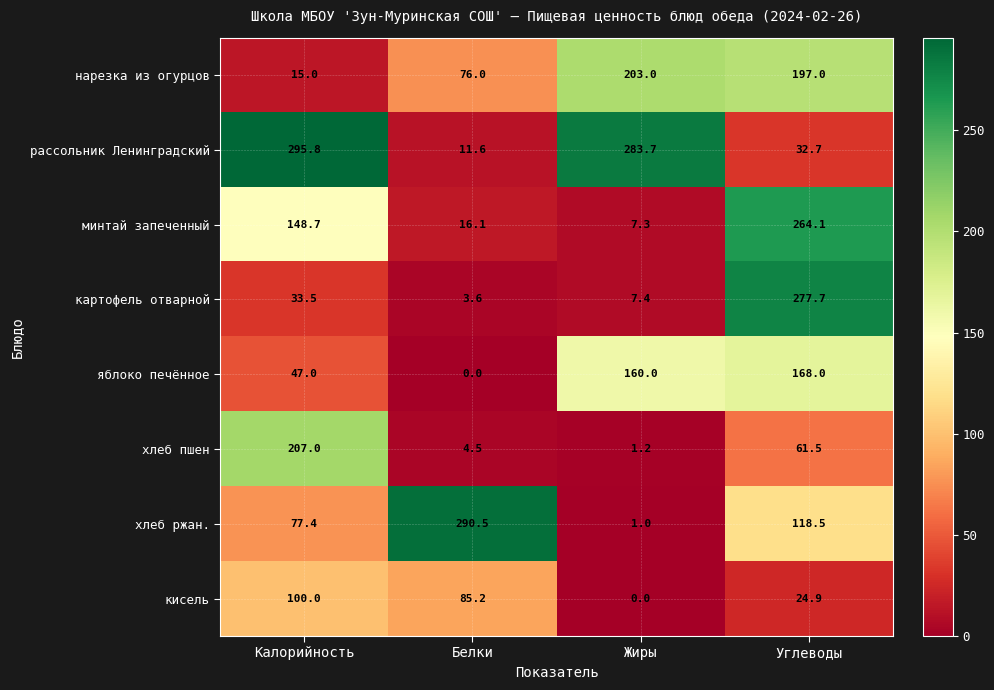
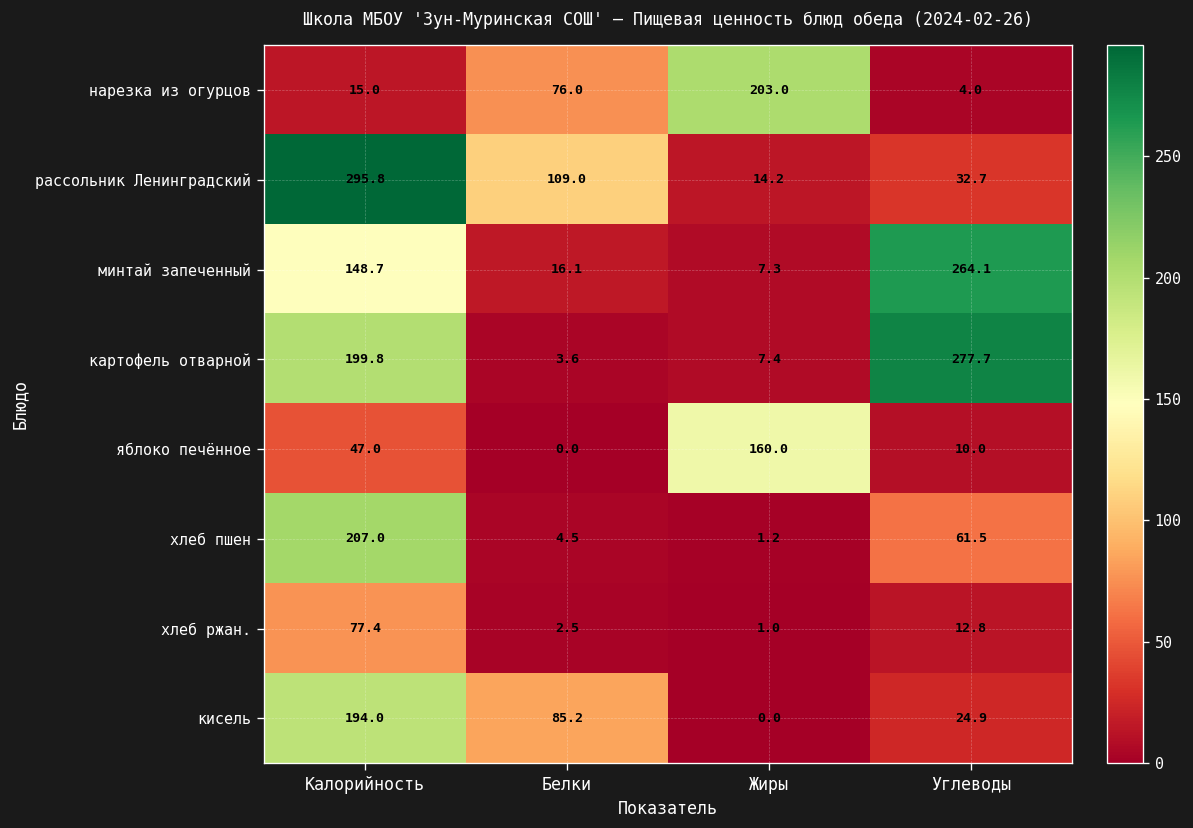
  {
    "нарезка из огурцов": {
      "Калорийность": 15.0,
      "Белки": 76.0,
      "Жиры": 203.0,
-     "Углеводы": 197.0
+     "Углеводы": 4.0
    },
    "рассольник Ленинградский": {
      "Калорийность": 295.8,
-     "Белки": 11.6,
-     "Жиры": 283.7,
+     "Белки": 109.0,
+     "Жиры": 14.2,
      "Углеводы": 32.7
    },
    "минтай запеченный": {
      "Калорийность": 148.7,
      "Белки": 16.1,
      "Жиры": 7.3,
      "Углеводы": 264.1
    },
    "картофель отварной": {
-     "Калорийность": 33.5,
+     "Калорийность": 199.8,
      "Белки": 3.6,
      "Жиры": 7.4,
      "Углеводы": 277.7
    },
    "яблоко печённое": {
      "Калорийность": 47.0,
      "Белки": 0.0,
      "Жиры": 160.0,
-     "Углеводы": 168.0
+     "Углеводы": 10.0
    },
    "хлеб пшен": {
      "Калорийность": 207.0,
      "Белки": 4.5,
      "Жиры": 1.2,
      "Углеводы": 61.5
    },
    "хлеб ржан.": {
      "Калорийность": 77.4,
-     "Белки": 290.5,
+     "Белки": 2.5,
      "Жиры": 1.0,
-     "Углеводы": 118.5
+     "Углеводы": 12.8
    },
    "кисель": {
-     "Калорийность": 100.0,
+     "Калорийность": 194.0,
      "Белки": 85.2,
      "Жиры": 0.0,
      "Углеводы": 24.9
    }
  }
